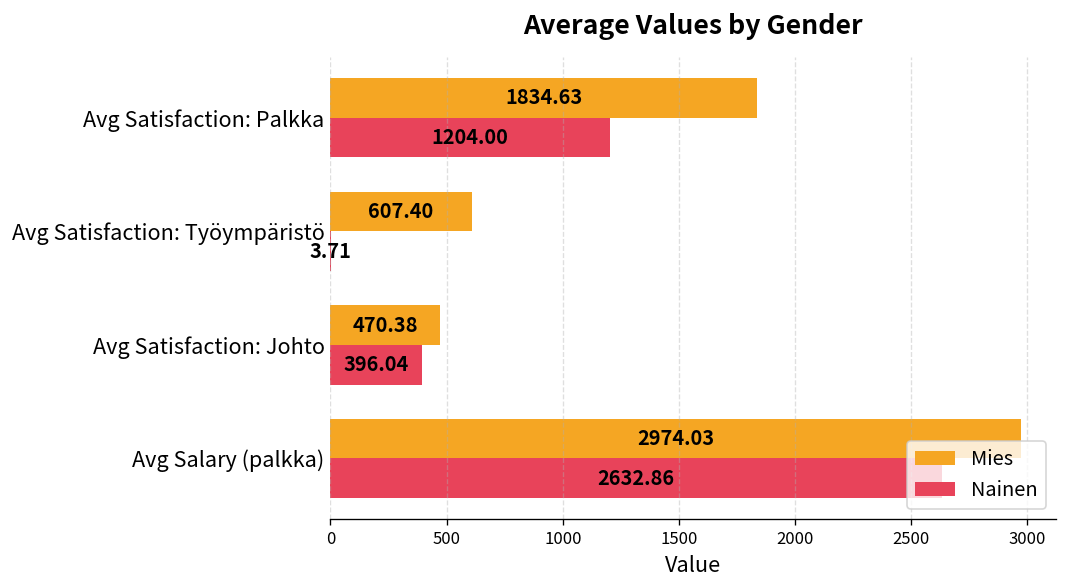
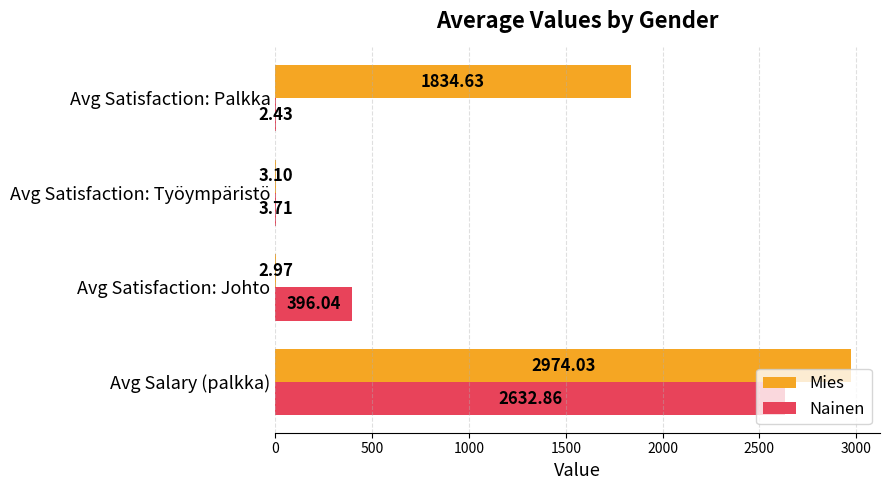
  {
    "Mies": {
      "Avg Satisfaction: Palkka": 1834.63,
-     "Avg Satisfaction: Työympäristö": 607.40,
-     "Avg Satisfaction: Johto": 470.38,
+     "Avg Satisfaction: Työympäristö": 3.10,
+     "Avg Satisfaction: Johto": 2.97,
      "Avg Salary (palkka)": 2974.03
    },
    "Nainen": {
-     "Avg Satisfaction: Palkka": 1204.00,
+     "Avg Satisfaction: Palkka": 2.43,
      "Avg Satisfaction: Työympäristö": 3.71,
      "Avg Satisfaction: Johto": 396.04
    }
  }
